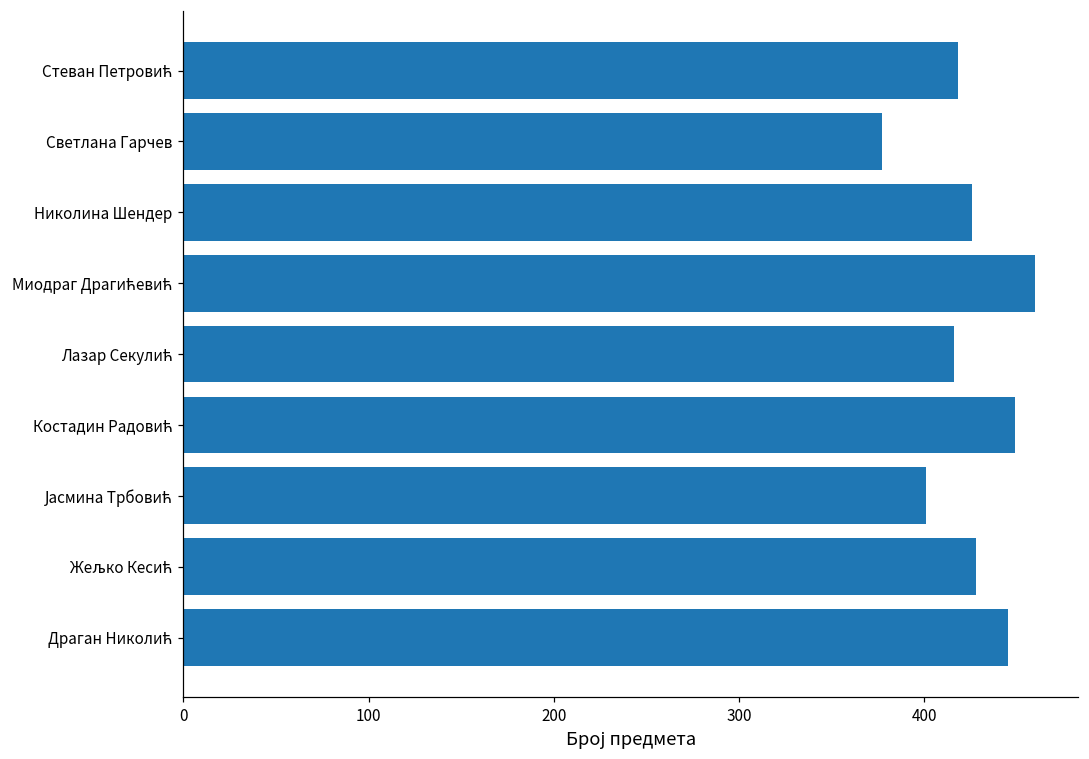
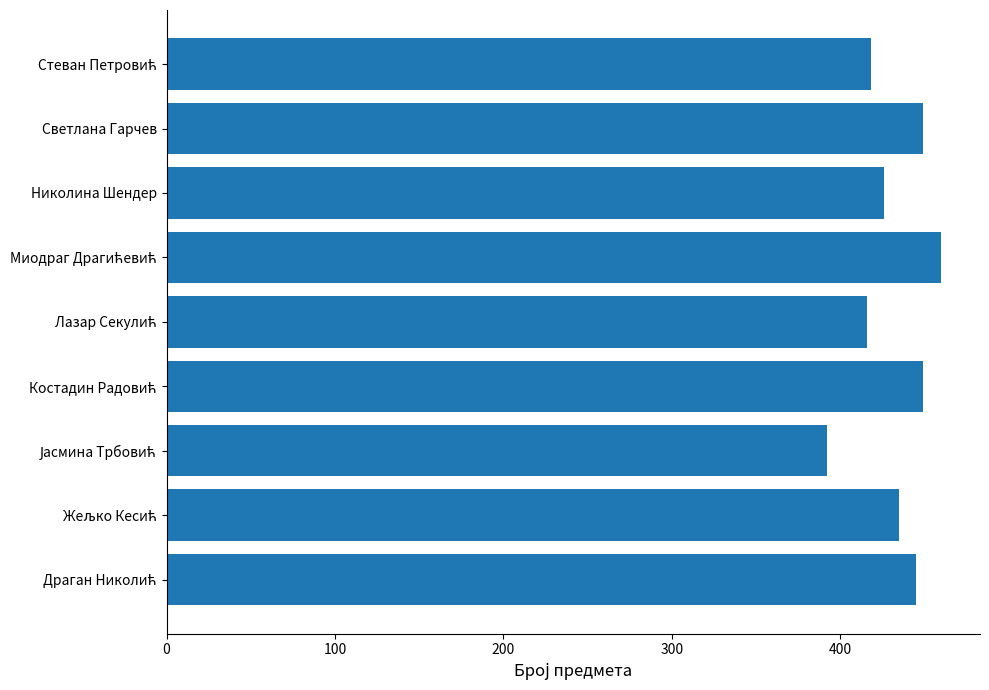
  {
    "Стеван Петровић": 418,
-   "Светлана Гарчев": 377,
+   "Светлана Гарчев": 449,
    "Николина Шендер": 426,
    "Миодраг Драгићевић": 460,
    "Лазар Секулић": 416,
    "Костадин Радовић": 449,
-   "Јасмина Трбовић": 401,
-   "Жељко Кесић": 428,
+   "Јасмина Трбовић": 392,
+   "Жељко Кесић": 435,
    "Драган Николић": 445
  }
